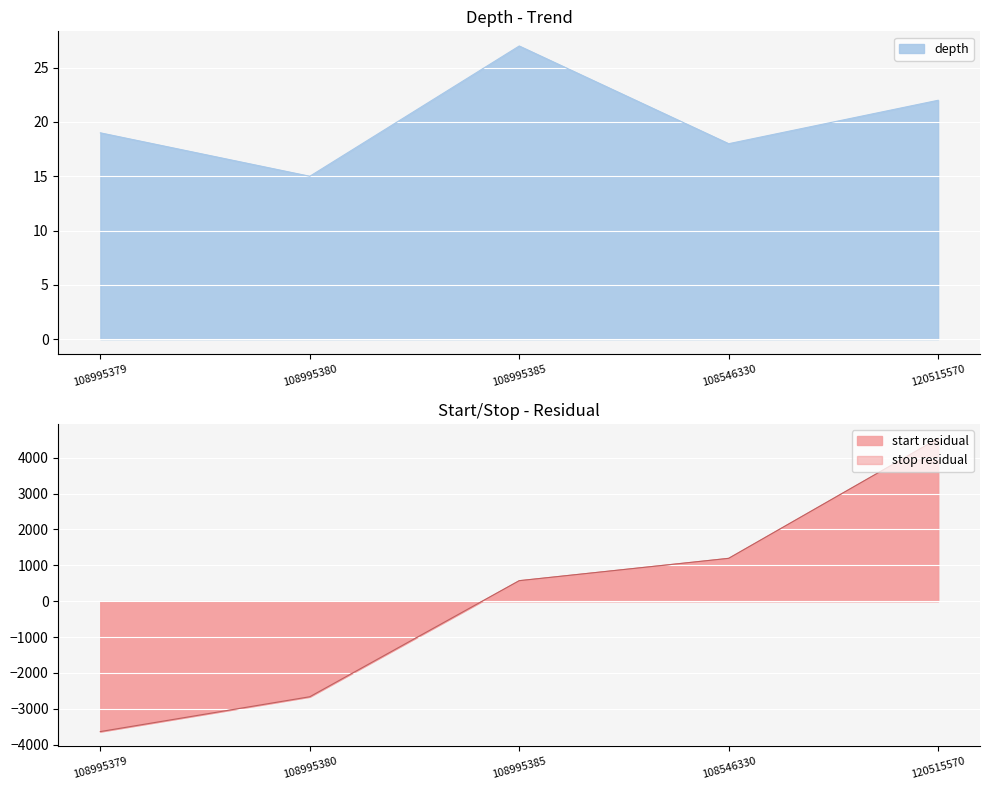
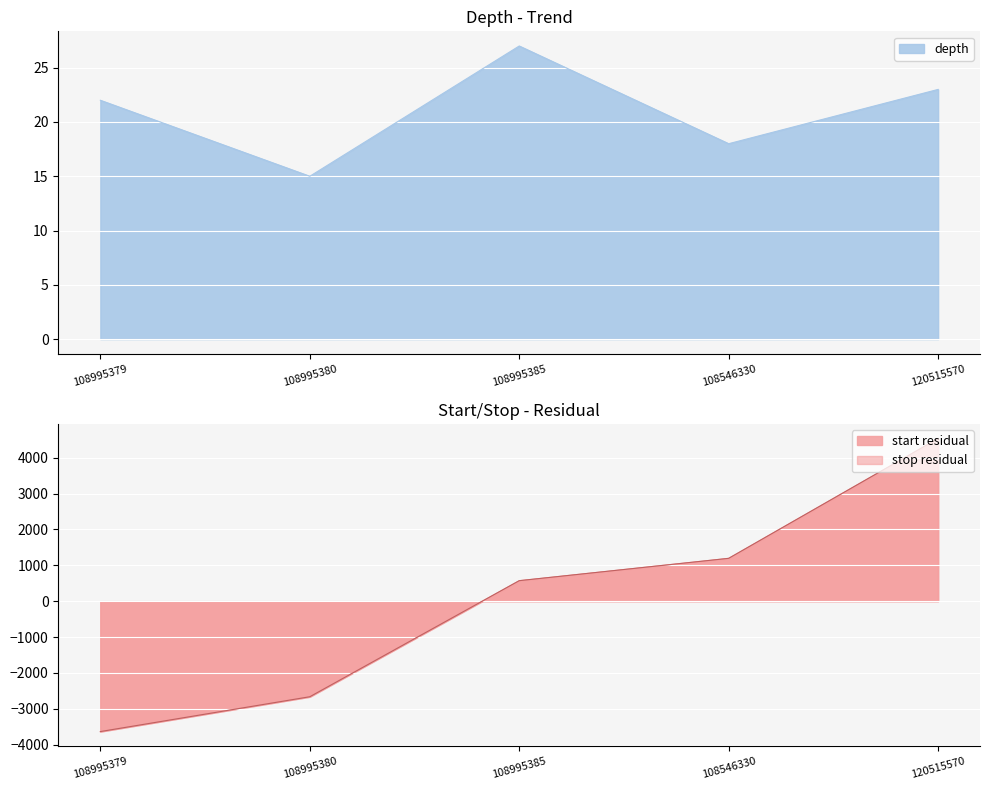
  {
    "Depth - Trend": {
-     "108995379": 19,
+     "108995379": 22,
      "108995380": 15,
      "108995385": 27,
      "108546330": 18,
-     "120515570": 22
+     "120515570": 23
    }
  }
